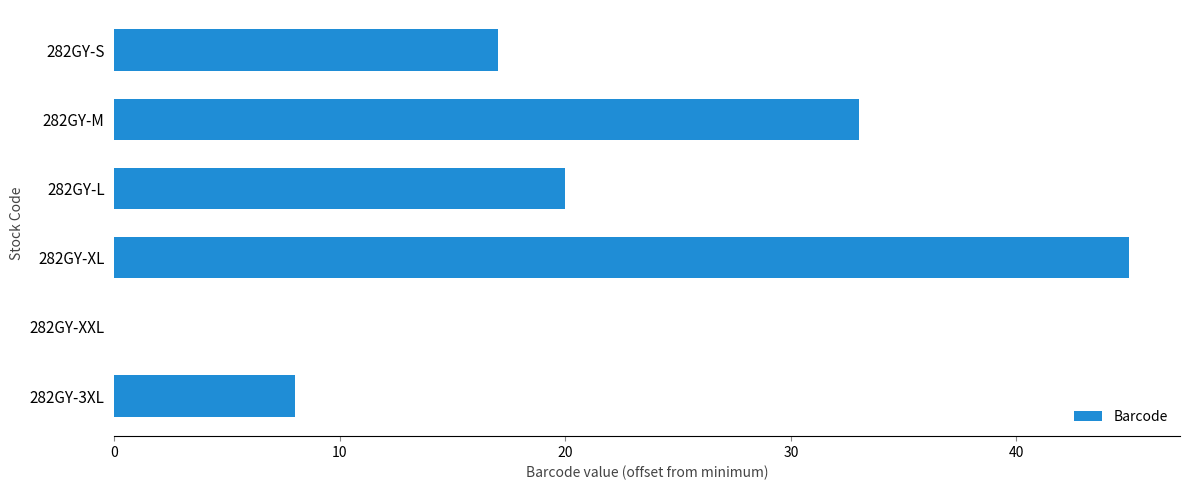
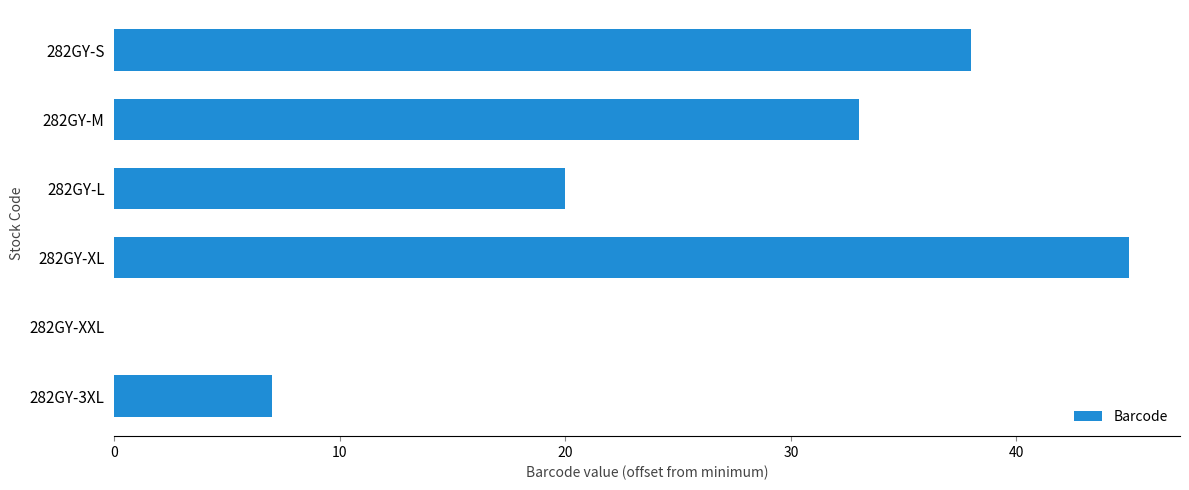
  {
-   "282GY-S": 17.0,
+   "282GY-S": 38.0,
    "282GY-M": 33.0,
    "282GY-L": 20.0,
    "282GY-XL": 45.0,
    "282GY-XXL": 0.0,
-   "282GY-3XL": 8.0
+   "282GY-3XL": 7.0
  }
